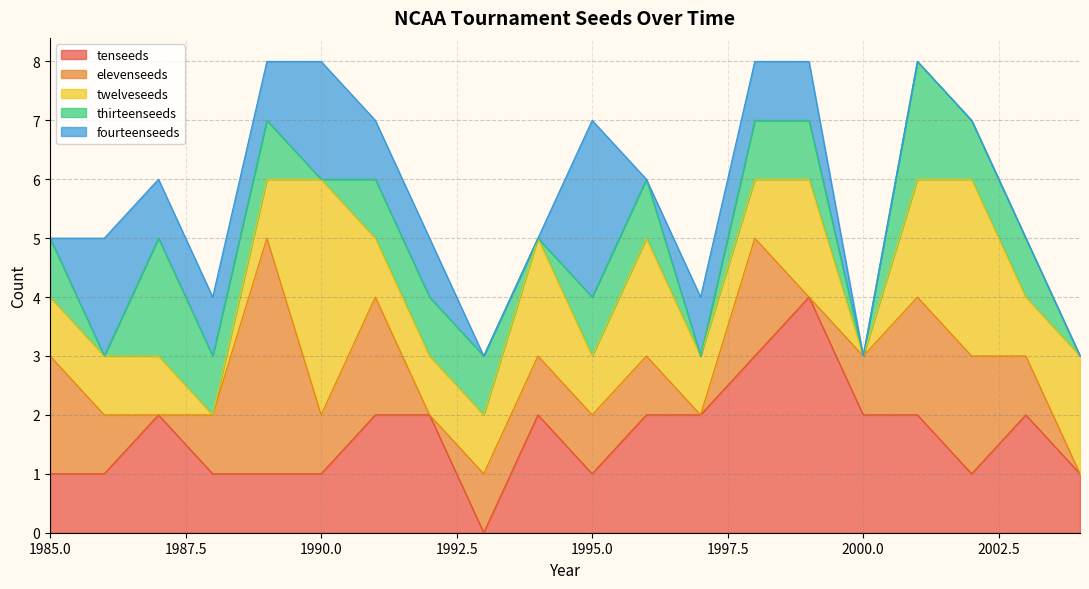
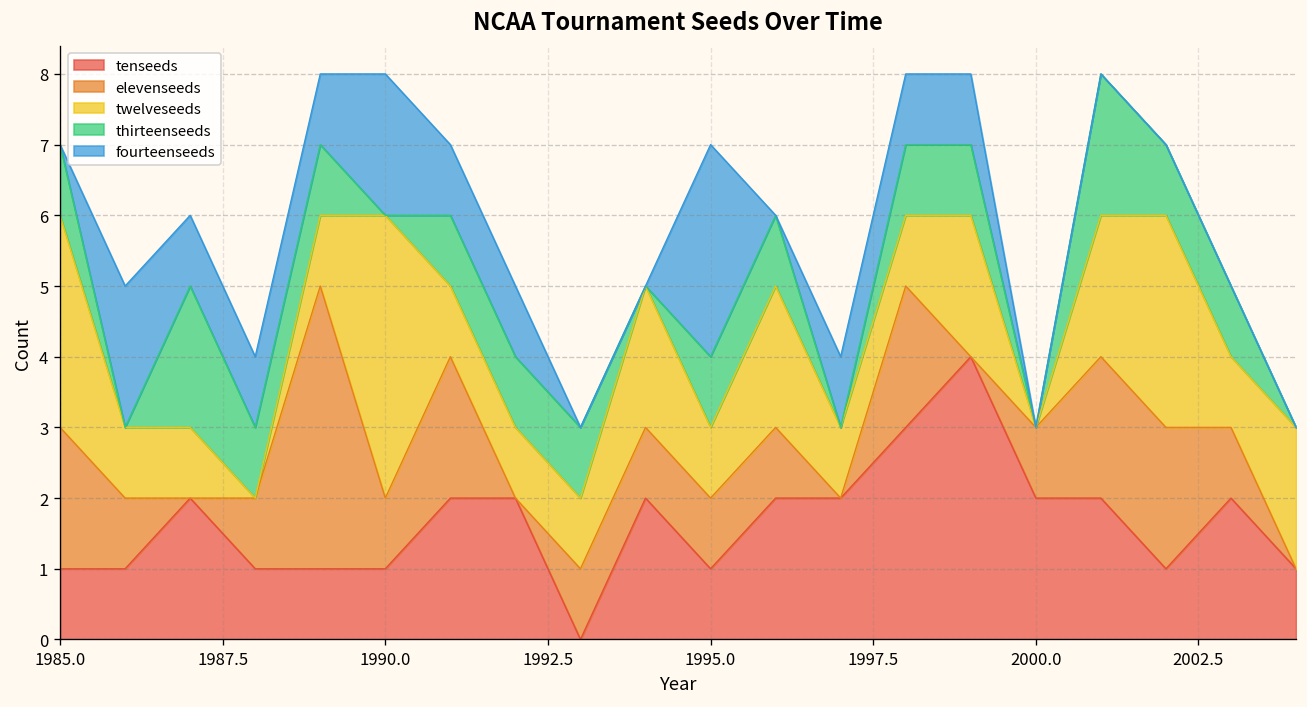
  {
    "twelveseeds": {
-     "1985.0": 1,
+     "1985.0": 3,
      "1995.0": 1
    },
    "thirteenseeds": {
      "1995.0": 1
    },
    "fourteenseeds": {
      "1990.0": 2,
      "1995.0": 3
    }
  }
